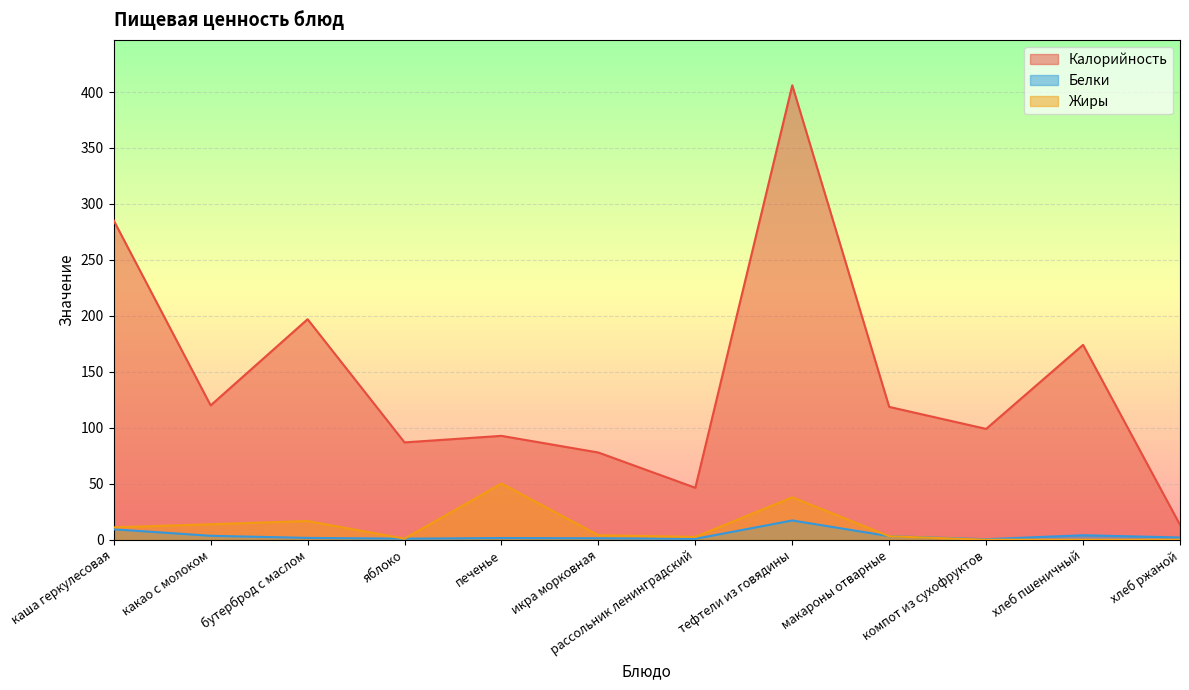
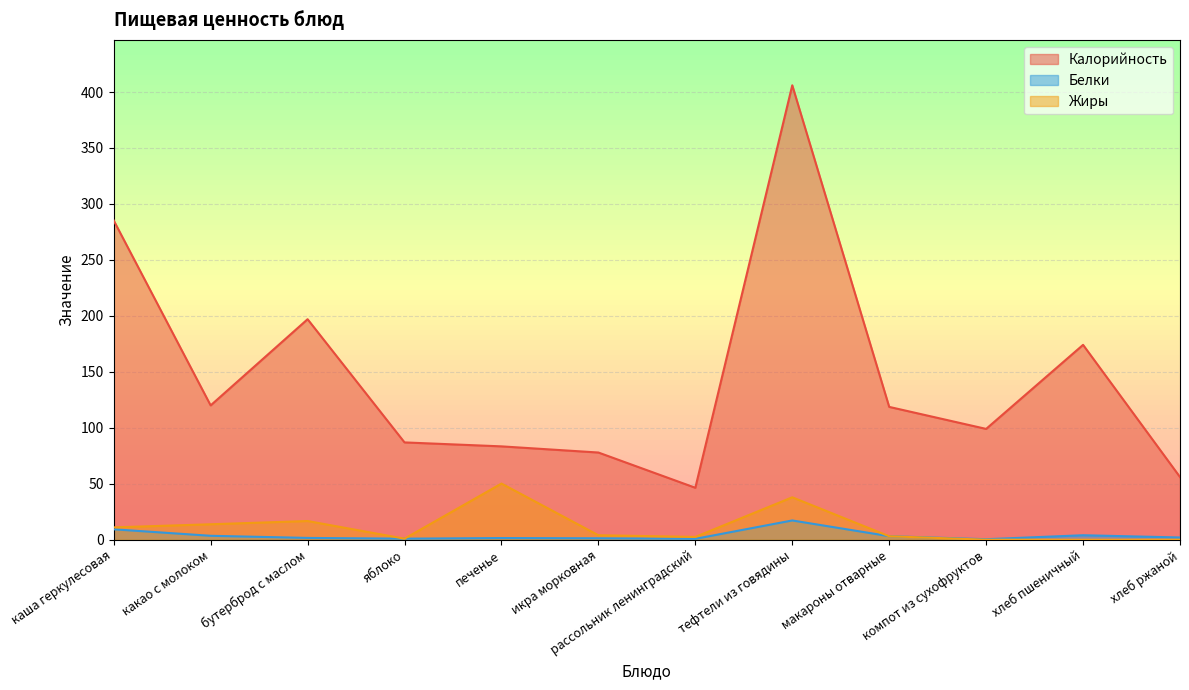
  {
    "Калорийность": {
      "каша геркулесовая": 285,
      "какао с молоком": 120,
      "бутерброд с маслом": 197,
      "яблоко": 87,
-     "печенье": 93,
+     "печенье": 83,
      "икра морковная": 78,
      "рассольник ленинградский": 46,
      "тефтели из говядины": 406,
      "макароны отварные": 119,
      "компот из сухофруктов": 99,
      "хлеб пшеничный": 174,
-     "хлеб ржаной": 13
+     "хлеб ржаной": 56
    },
    "Белки": {
      "какао с молоком": 4,
      "бутерброд с маслом": 2,
      "печенье": 2,
      "икра морковная": 1,
      "тефтели из говядины": 17,
      "хлеб пшеничный": 4
    },
    "Жиры": {
      "какао с молоком": 14,
      "бутерброд с маслом": 17,
      "печенье": 50,
      "икра морковная": 4,
      "тефтели из говядины": 38,
      "хлеб пшеничный": 0
    }
  }
